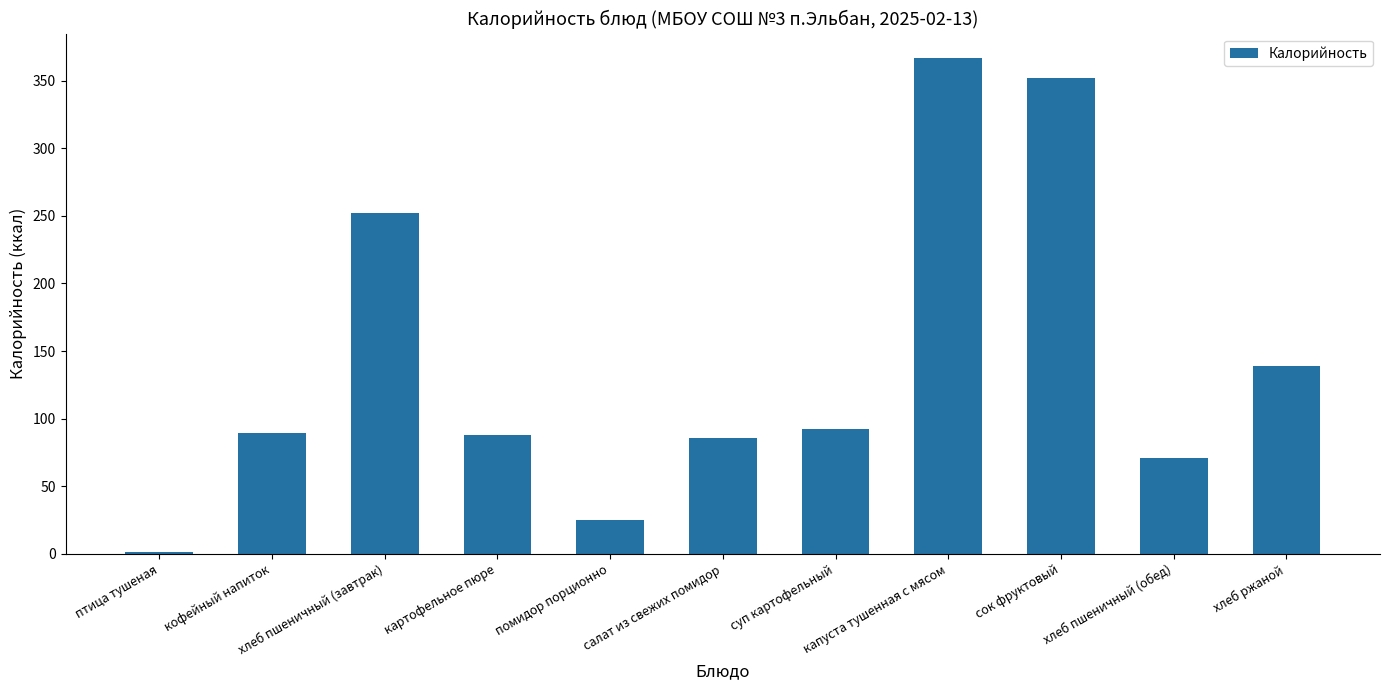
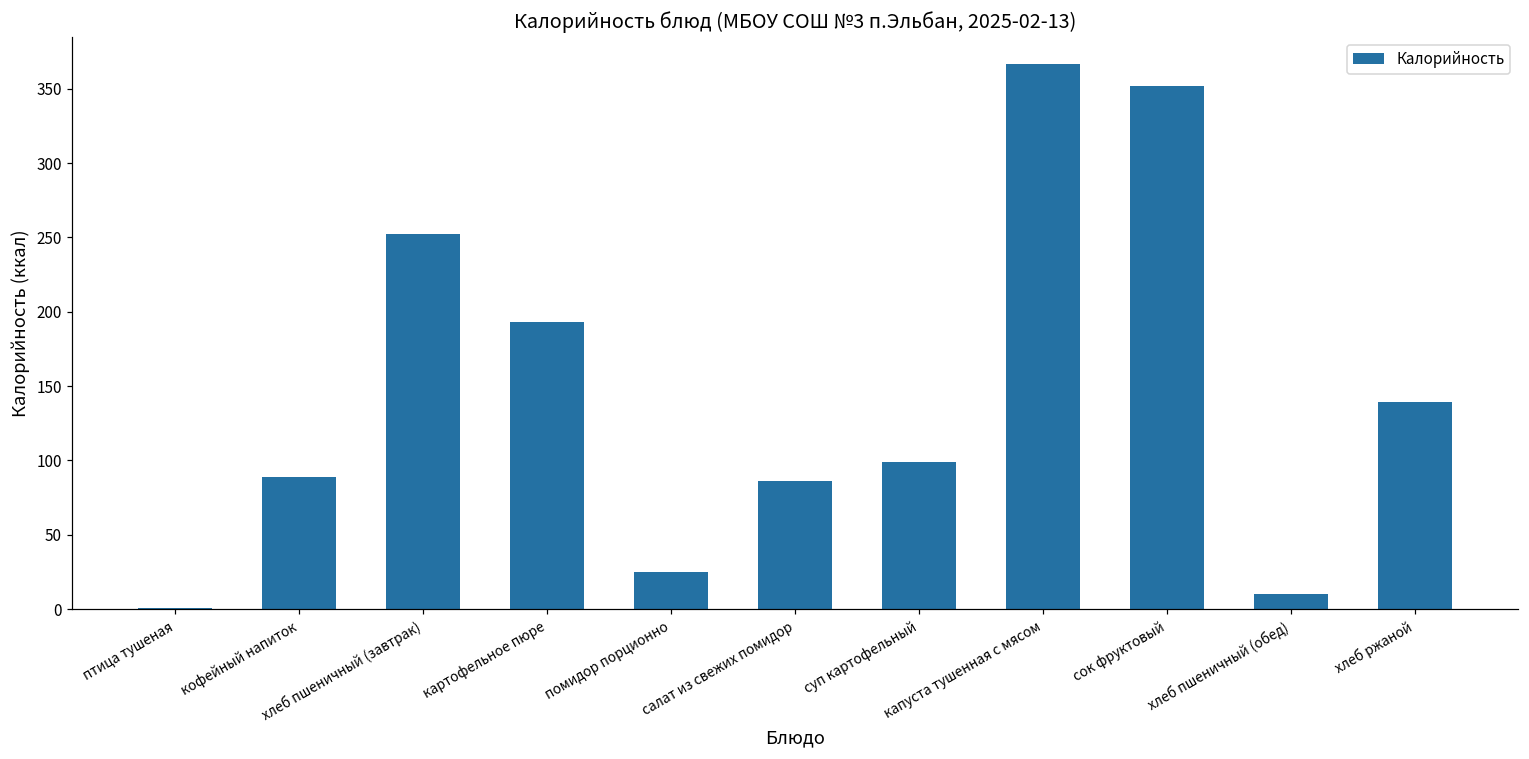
  {
    "кофейный напиток": 89,
    "хлеб пшеничный (завтрак)": 252,
-   "картофельное пюре": 88,
+   "картофельное пюре": 193,
    "помидор порционно": 25,
    "салат из свежих помидор": 86,
-   "суп картофельный": 92,
+   "суп картофельный": 99,
    "капуста тушенная с мясом": 367,
    "сок фруктовый": 352,
-   "хлеб пшеничный (обед)": 71,
+   "хлеб пшеничный (обед)": 10,
    "хлеб ржаной": 139
  }
